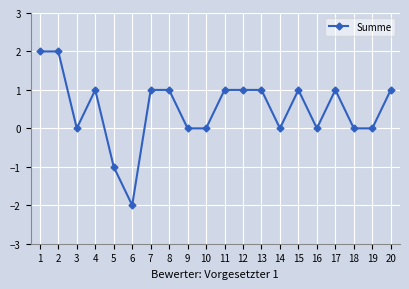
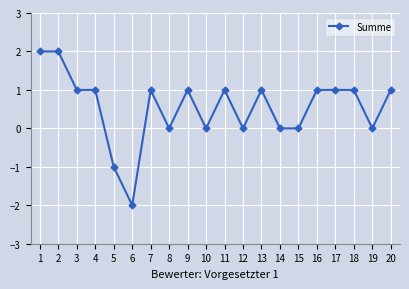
  {
    "1": 2,
    "2": 2,
-   "3": 0,
+   "3": 1,
    "4": 1,
    "5": -1,
    "6": -2,
    "7": 1,
-   "8": 1,
-   "9": 0,
+   "8": 0,
+   "9": 1,
    "10": 0,
    "11": 1,
-   "12": 1,
+   "12": 0,
    "13": 1,
    "14": 0,
-   "15": 1,
-   "16": 0,
+   "15": 0,
+   "16": 1,
    "17": 1,
-   "18": 0,
+   "18": 1,
    "19": 0,
    "20": 1
  }
